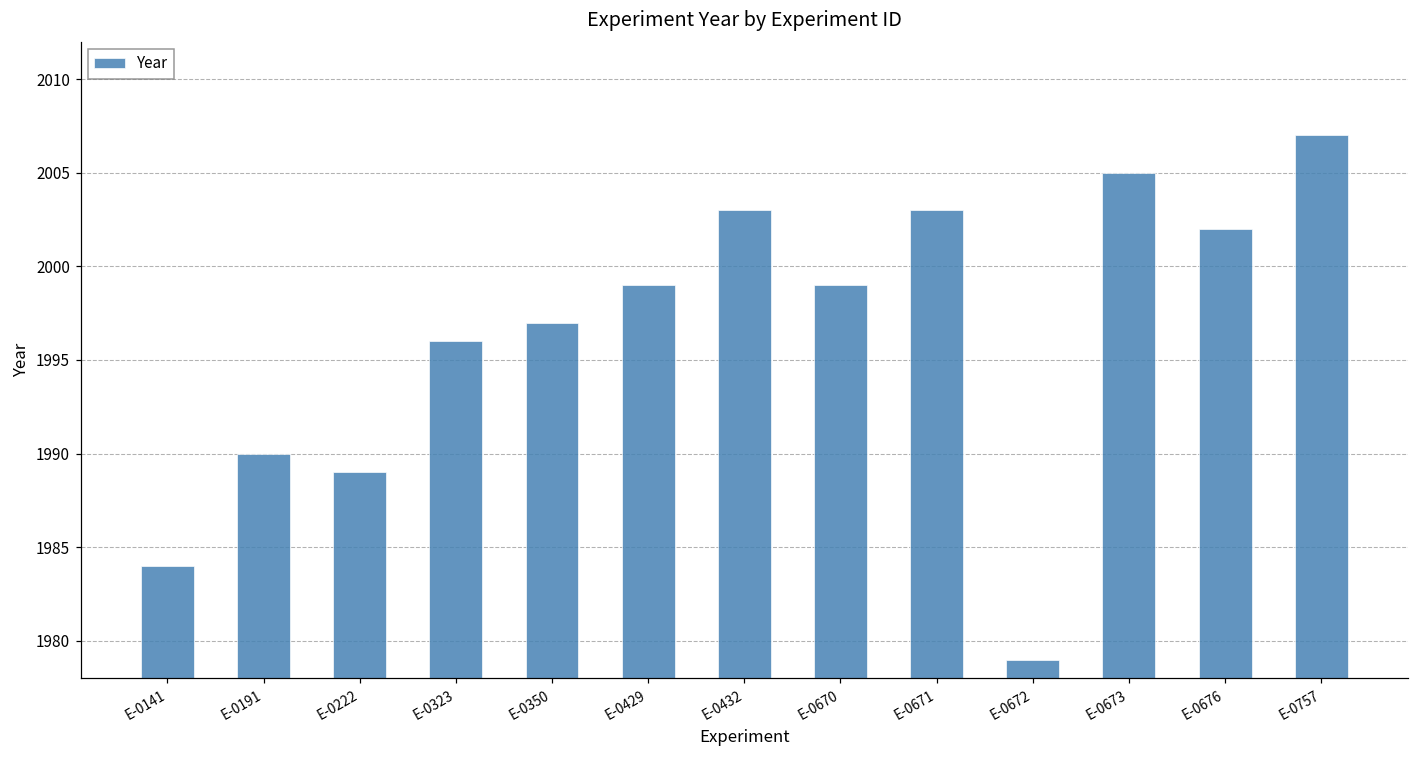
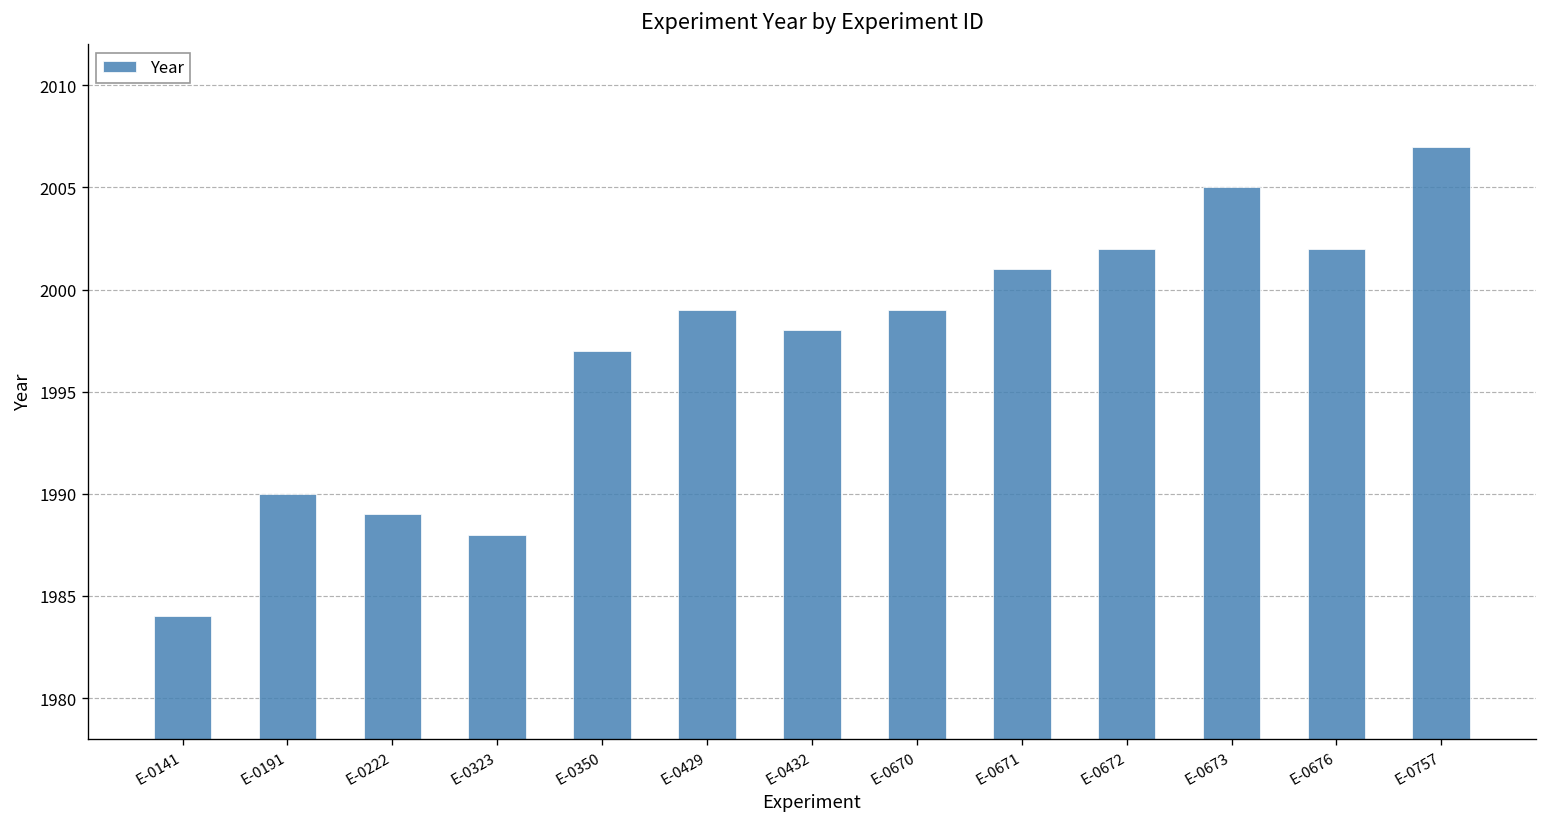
  {
    "E-0141": 1984,
    "E-0191": 1990,
    "E-0222": 1989,
-   "E-0323": 1996,
+   "E-0323": 1988,
    "E-0350": 1997,
    "E-0429": 1999,
-   "E-0432": 2003,
+   "E-0432": 1998,
    "E-0670": 1999,
-   "E-0671": 2003,
-   "E-0672": 1979,
+   "E-0671": 2001,
+   "E-0672": 2002,
    "E-0673": 2005,
    "E-0676": 2002,
    "E-0757": 2007
  }
